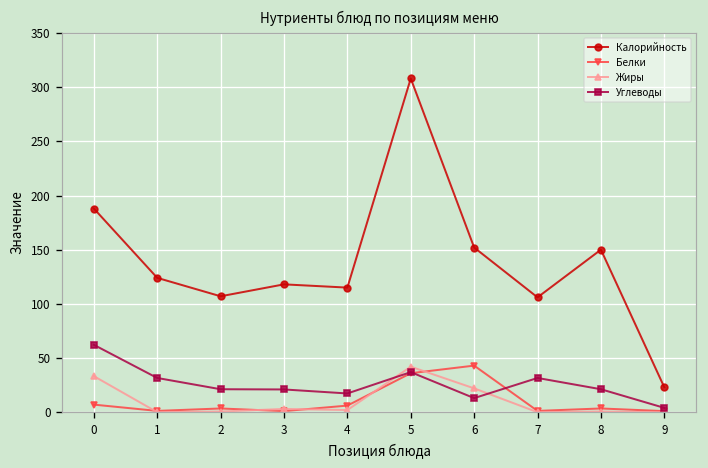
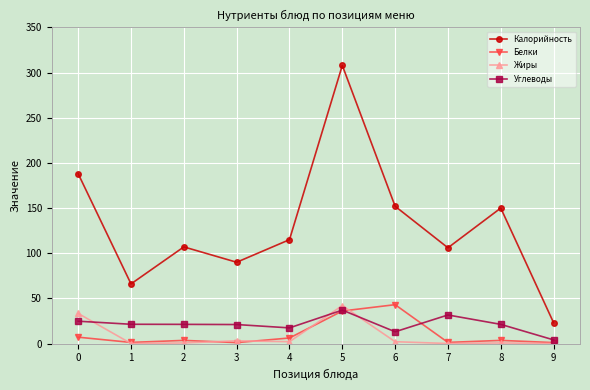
  {
    "Калорийность": {
      "0": 190,
-     "1": 120,
+     "1": 70,
      "2": 110,
-     "3": 120,
+     "3": 90,
      "4": 120,
      "5": 310,
      "6": 150,
      "7": 110,
      "8": 150,
      "9": 20
    },
    "Белки": {
      "0": 10,
      "2": 0,
      "4": 10,
      "6": 40,
      "8": 0
    },
    "Жиры": {
      "0": 30,
      "2": 0,
      "4": 0,
      "5": 40,
-     "6": 20,
+     "6": 0,
      "8": 0
    },
    "Углеводы": {
-     "0": 60,
-     "1": 30,
+     "0": 20,
+     "1": 20,
      "2": 20,
      "3": 20,
      "4": 20,
      "6": 10,
      "7": 30,
      "8": 20,
      "9": 0
    }
  }
